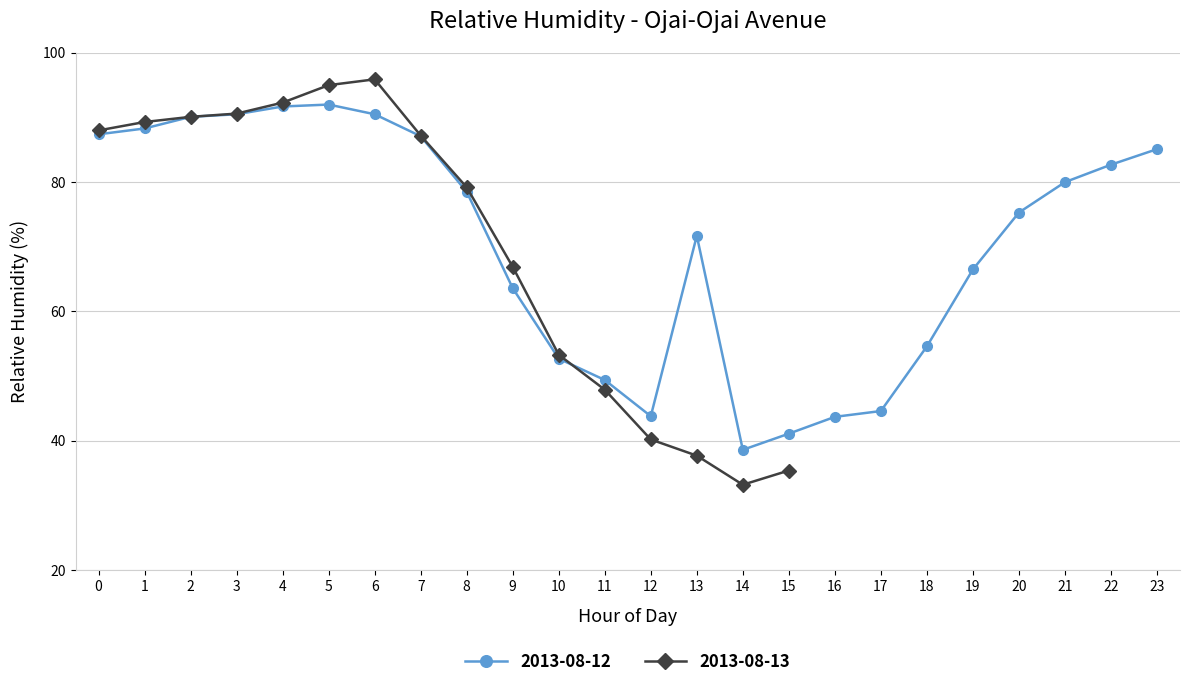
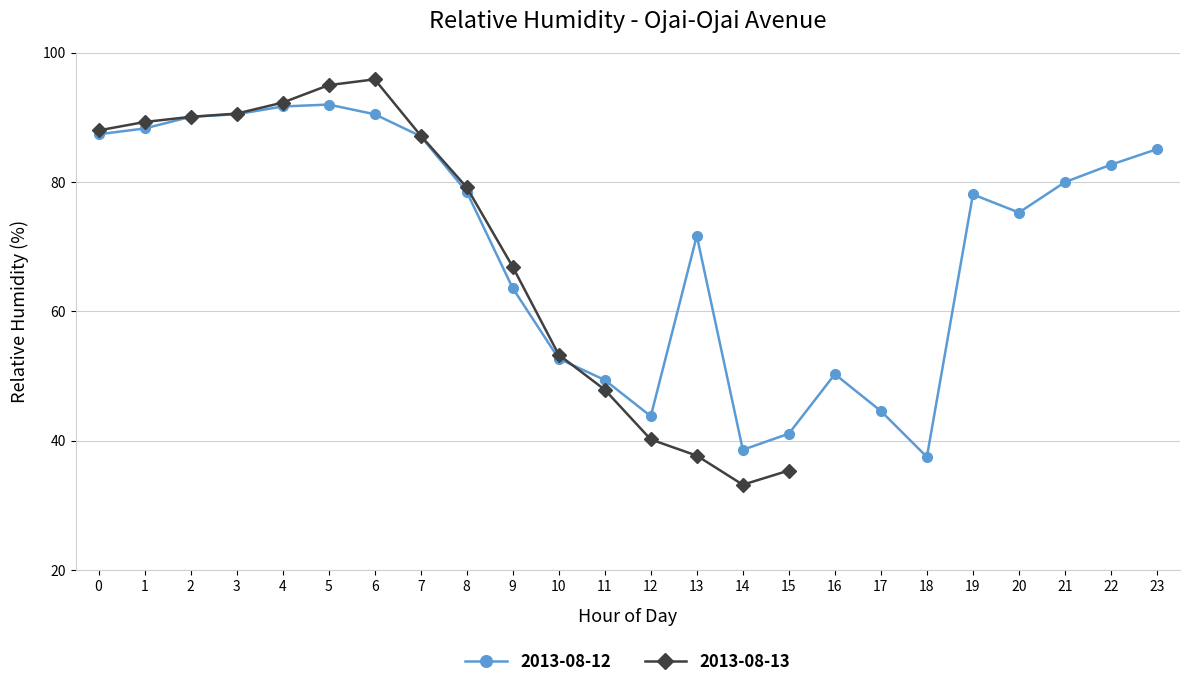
  {
    "2013-08-12": {
      "0": 87,
      "1": 88,
      "4": 92,
      "5": 92,
      "6": 91,
      "8": 79,
      "9": 64,
      "10": 53,
      "11": 49,
      "12": 44,
      "13": 72,
      "14": 39,
      "15": 41,
-     "16": 44,
+     "16": 50,
      "17": 45,
-     "18": 55,
-     "19": 67,
+     "18": 38,
+     "19": 78,
      "20": 75,
      "21": 80,
      "22": 83,
      "23": 85
    },
    "2013-08-13": {
      "0": 88,
      "1": 89,
      "4": 92,
      "5": 95,
      "6": 96,
      "8": 79,
      "9": 67,
      "10": 53,
      "11": 48,
      "12": 40,
      "13": 38,
      "14": 33,
      "15": 35
    }
  }
